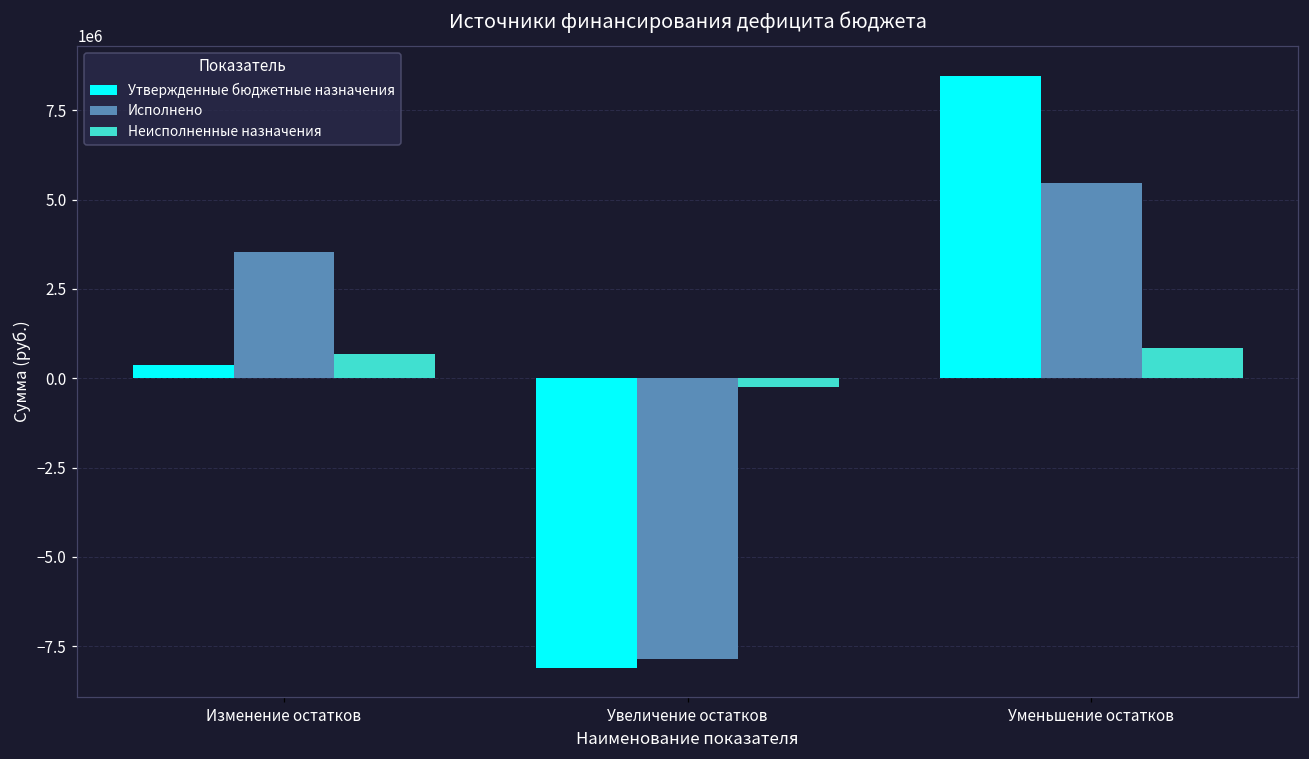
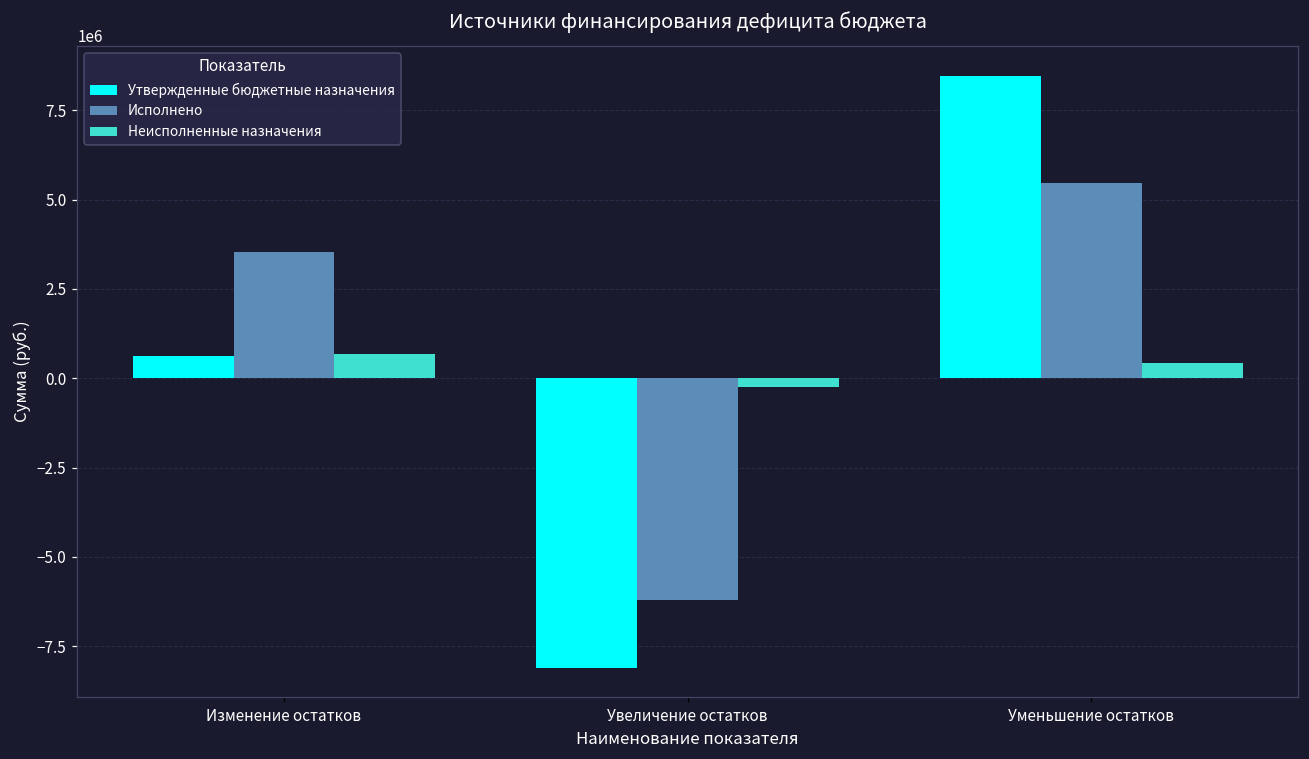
  {
    "Утвержденные бюджетные назначения": {
-     "Изменение остатков": 400000,
+     "Изменение остатков": 600000,
      "Увеличение остатков": -8100000,
      "Уменьшение остатков": 8500000
    },
    "Исполнено": {
      "Изменение остатков": 3500000,
-     "Увеличение остатков": -7900000,
+     "Увеличение остатков": -6200000,
      "Уменьшение остатков": 5500000
    },
    "Неисполненные назначения": {
      "Изменение остатков": 700000,
      "Увеличение остатков": -200000,
-     "Уменьшение остатков": 900000
+     "Уменьшение остатков": 400000
    }
  }
